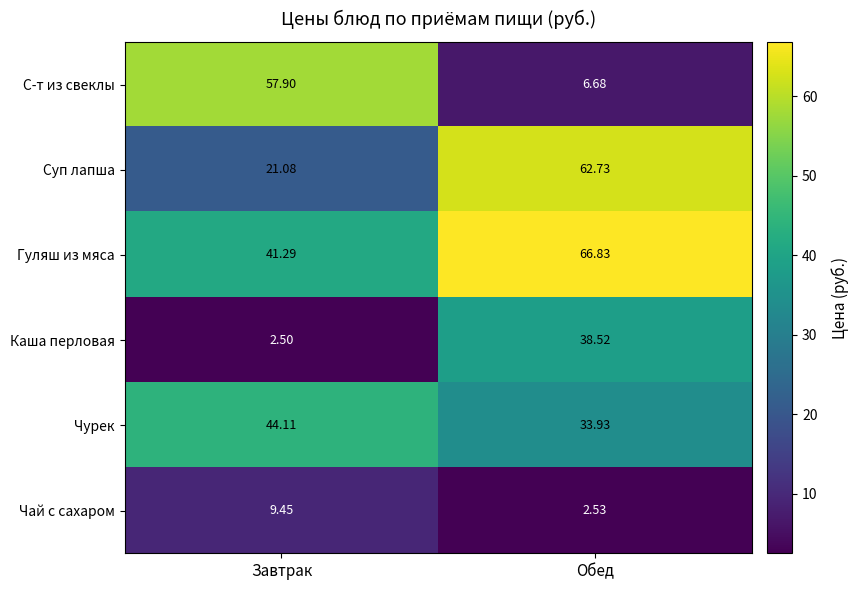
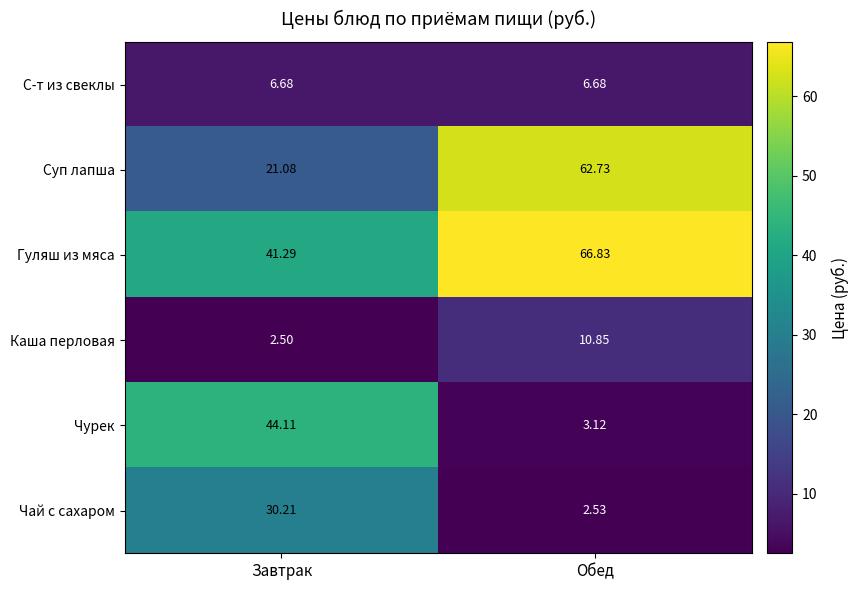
  {
    "С-т из свеклы": {
-     "Завтрак": 57.90,
+     "Завтрак": 6.68,
      "Обед": 6.68
    },
    "Суп лапша": {
      "Завтрак": 21.08,
      "Обед": 62.73
    },
    "Гуляш из мяса": {
      "Завтрак": 41.29,
      "Обед": 66.83
    },
    "Каша перловая": {
      "Завтрак": 2.50,
-     "Обед": 38.52
+     "Обед": 10.85
    },
    "Чурек": {
      "Завтрак": 44.11,
-     "Обед": 33.93
+     "Обед": 3.12
    },
    "Чай с сахаром": {
-     "Завтрак": 9.45,
+     "Завтрак": 30.21,
      "Обед": 2.53
    }
  }
